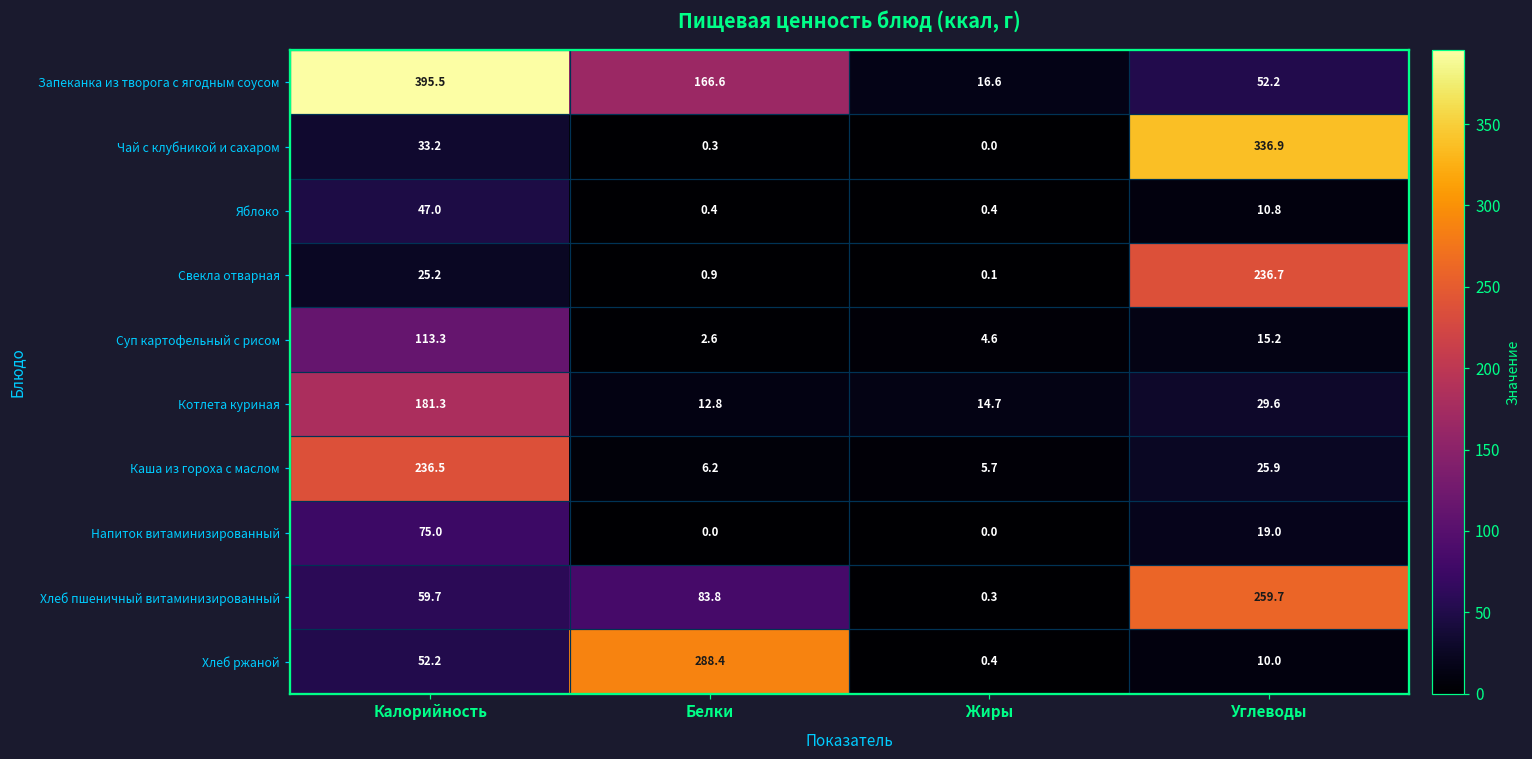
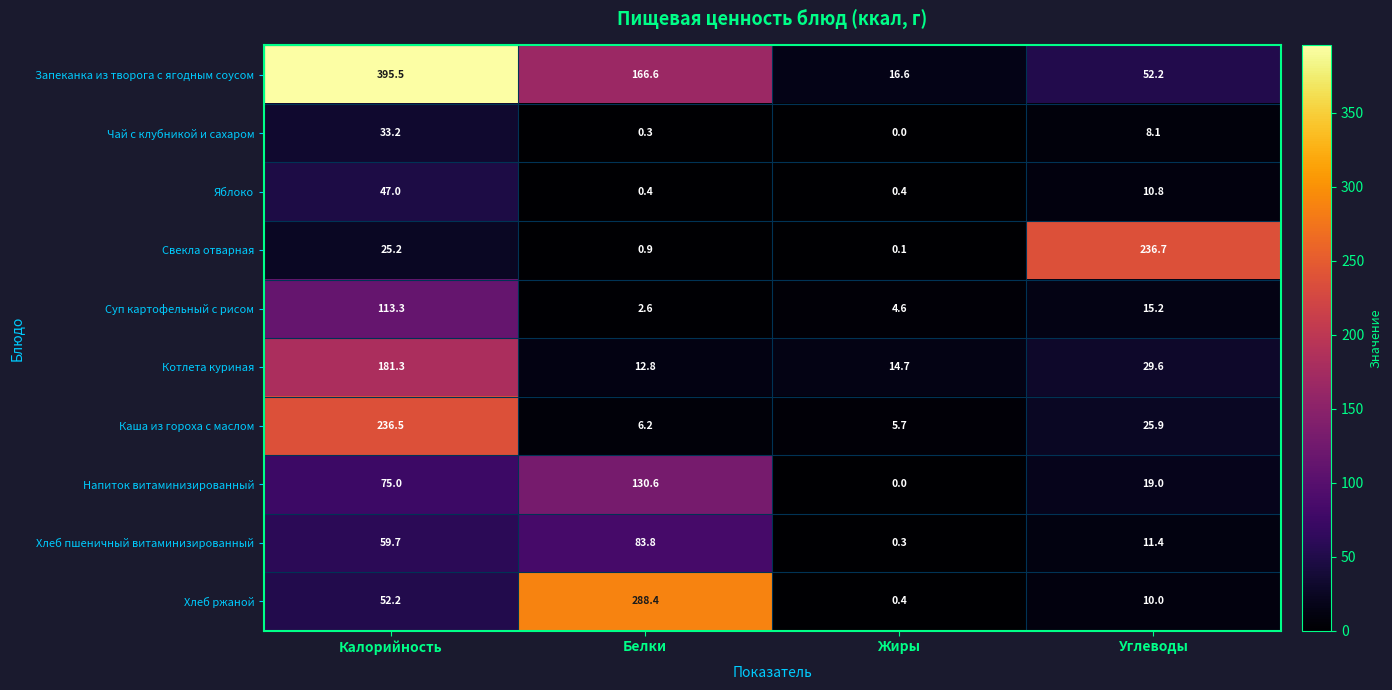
  {
    "Запеканка из творога с ягодным соусом": {
      "Калорийность": 395.5,
      "Белки": 166.6,
      "Жиры": 16.6,
      "Углеводы": 52.2
    },
    "Чай с клубникой и сахаром": {
      "Калорийность": 33.2,
      "Белки": 0.3,
      "Жиры": 0.0,
-     "Углеводы": 336.9
+     "Углеводы": 8.1
    },
    "Яблоко": {
      "Калорийность": 47.0,
      "Белки": 0.4,
      "Жиры": 0.4,
      "Углеводы": 10.8
    },
    "Свекла отварная": {
      "Калорийность": 25.2,
      "Белки": 0.9,
      "Жиры": 0.1,
      "Углеводы": 236.7
    },
    "Суп картофельный с рисом": {
      "Калорийность": 113.3,
      "Белки": 2.6,
      "Жиры": 4.6,
      "Углеводы": 15.2
    },
    "Котлета куриная": {
      "Калорийность": 181.3,
      "Белки": 12.8,
      "Жиры": 14.7,
      "Углеводы": 29.6
    },
    "Каша из гороха с маслом": {
      "Калорийность": 236.5,
      "Белки": 6.2,
      "Жиры": 5.7,
      "Углеводы": 25.9
    },
    "Напиток витаминизированный": {
      "Калорийность": 75.0,
-     "Белки": 0.0,
+     "Белки": 130.6,
      "Жиры": 0.0,
      "Углеводы": 19.0
    },
    "Хлеб пшеничный витаминизированный": {
      "Калорийность": 59.7,
      "Белки": 83.8,
      "Жиры": 0.3,
-     "Углеводы": 259.7
+     "Углеводы": 11.4
    },
    "Хлеб ржаной": {
      "Калорийность": 52.2,
      "Белки": 288.4,
      "Жиры": 0.4,
      "Углеводы": 10.0
    }
  }
